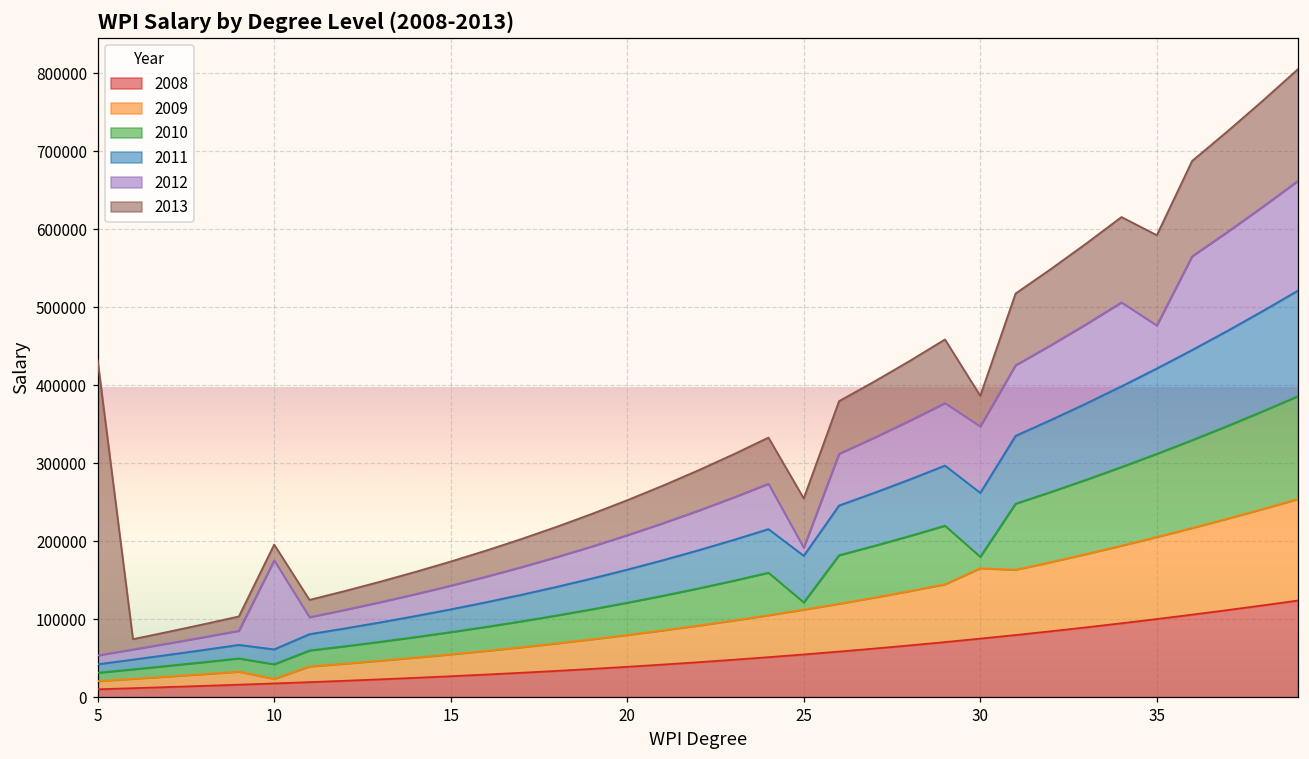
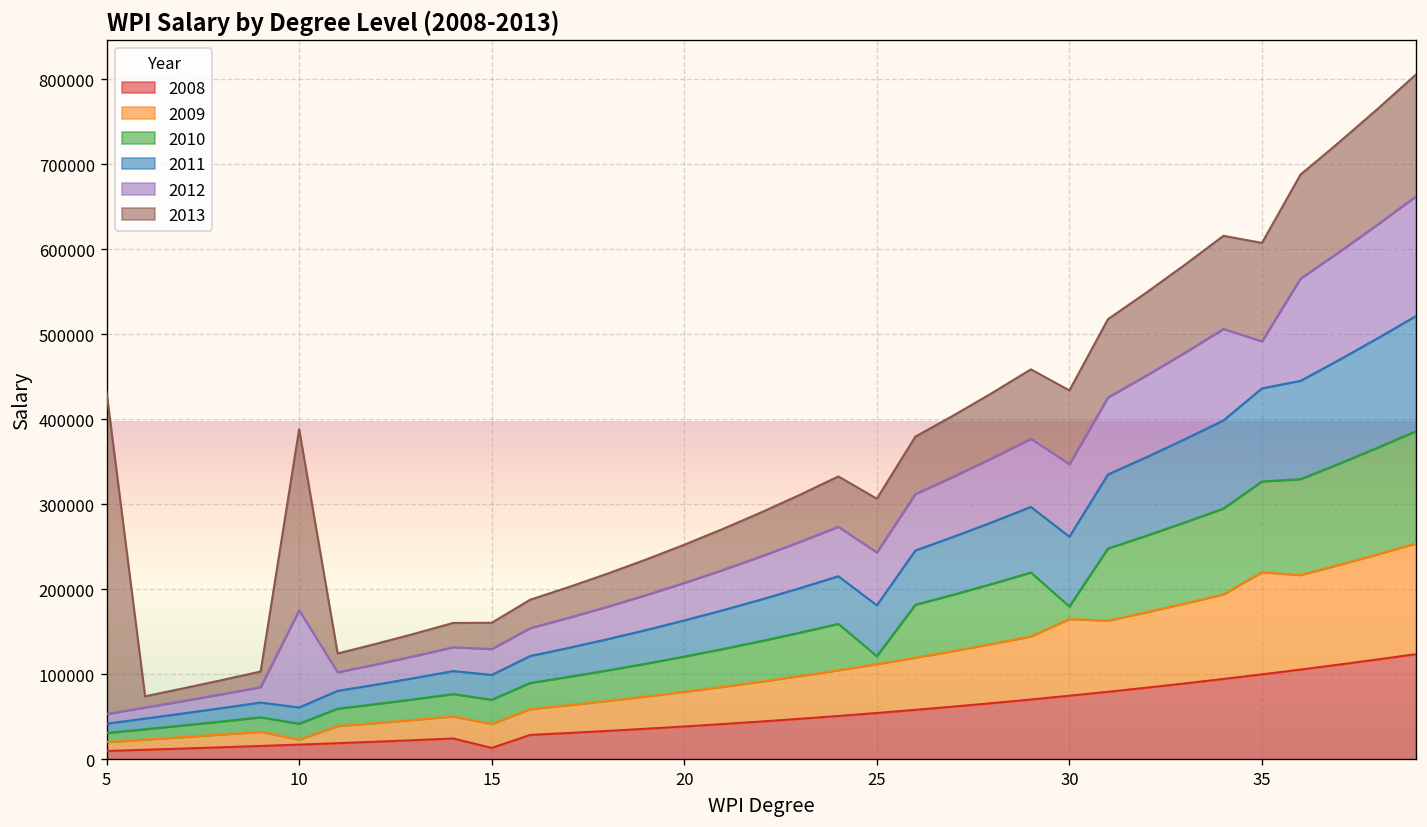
  {
    "2008": {
      "5": 10000,
      "10": 20000,
-     "15": 30000,
+     "15": 10000,
      "20": 40000,
      "25": 50000,
      "30": 80000,
      "35": 100000
    },
    "2009": {
      "5": 10000,
      "10": 10000,
      "15": 30000,
      "20": 40000,
      "25": 60000,
      "30": 90000,
-     "35": 110000
+     "35": 120000
    },
    "2010": {
      "5": 10000,
      "10": 20000,
      "15": 30000,
      "20": 40000,
      "25": 10000,
      "30": 10000,
      "35": 110000
    },
    "2011": {
      "5": 10000,
      "10": 20000,
      "15": 30000,
      "20": 40000,
      "25": 60000,
      "30": 80000,
      "35": 110000
    },
    "2012": {
      "5": 10000,
      "10": 110000,
      "15": 30000,
      "20": 40000,
-     "25": 10000,
+     "25": 60000,
      "30": 90000,
      "35": 60000
    },
    "2013": {
      "5": 380000,
-     "10": 20000,
+     "10": 210000,
      "15": 30000,
      "20": 40000,
      "25": 60000,
-     "30": 40000,
+     "30": 90000,
      "35": 120000
    }
  }
